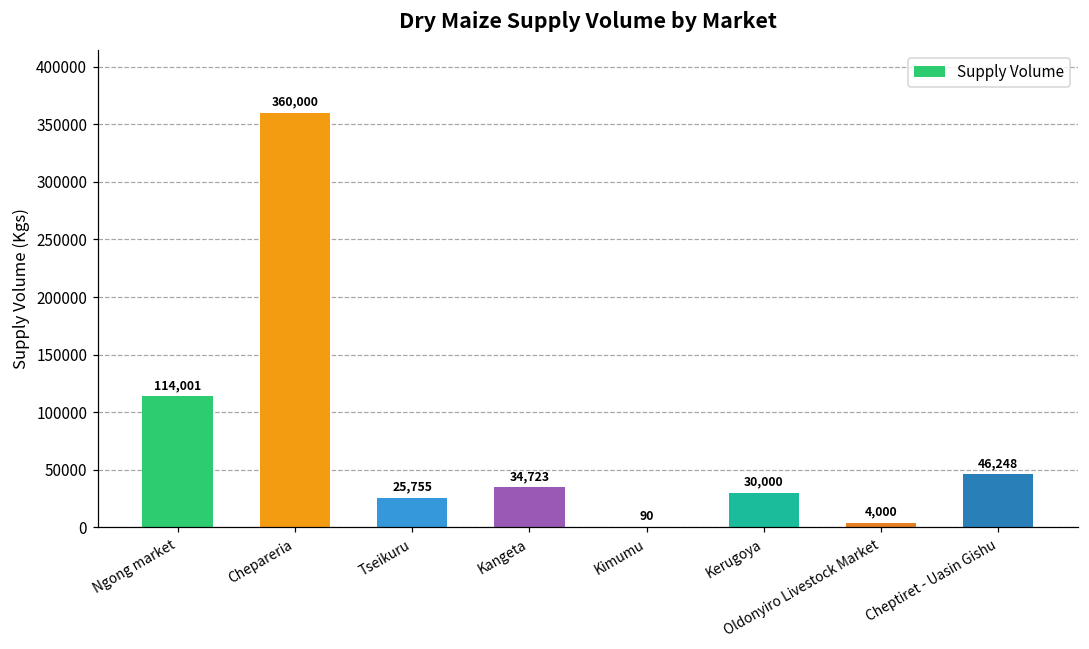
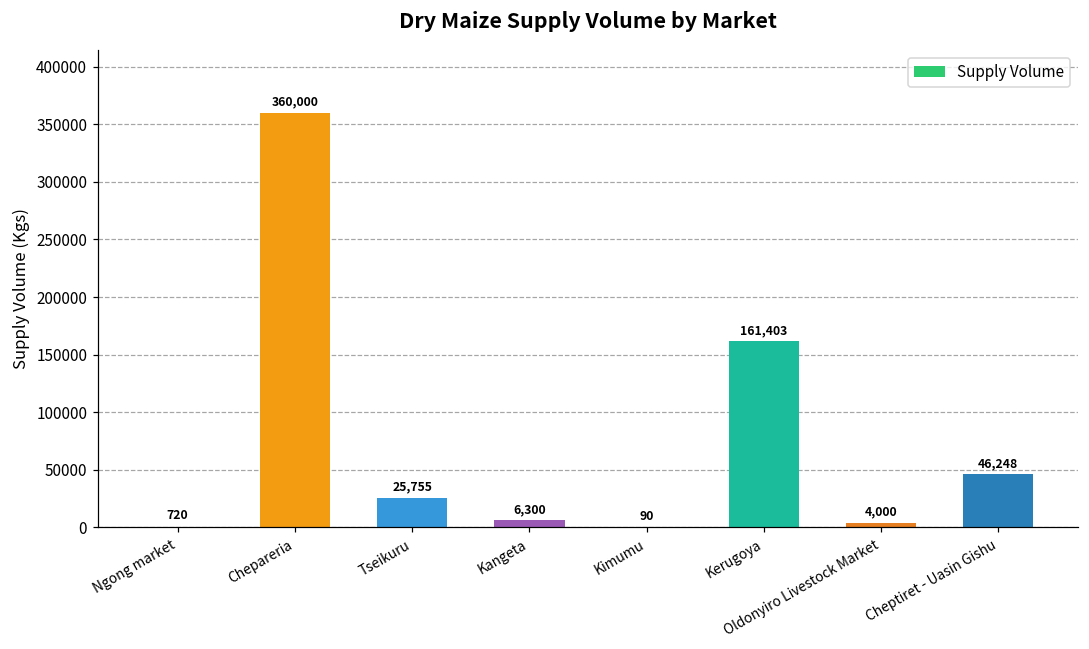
  {
-   "Ngong market": "114,001",
+   "Ngong market": "720",
    "Chepareria": "360,000",
    "Tseikuru": "25,755",
-   "Kangeta": "34,723",
+   "Kangeta": "6,300",
    "Kimumu": "90",
-   "Kerugoya": "30,000",
+   "Kerugoya": "161,403",
    "Oldonyiro Livestock Market": "4,000",
    "Cheptiret - Uasin Gishu": "46,248"
  }
